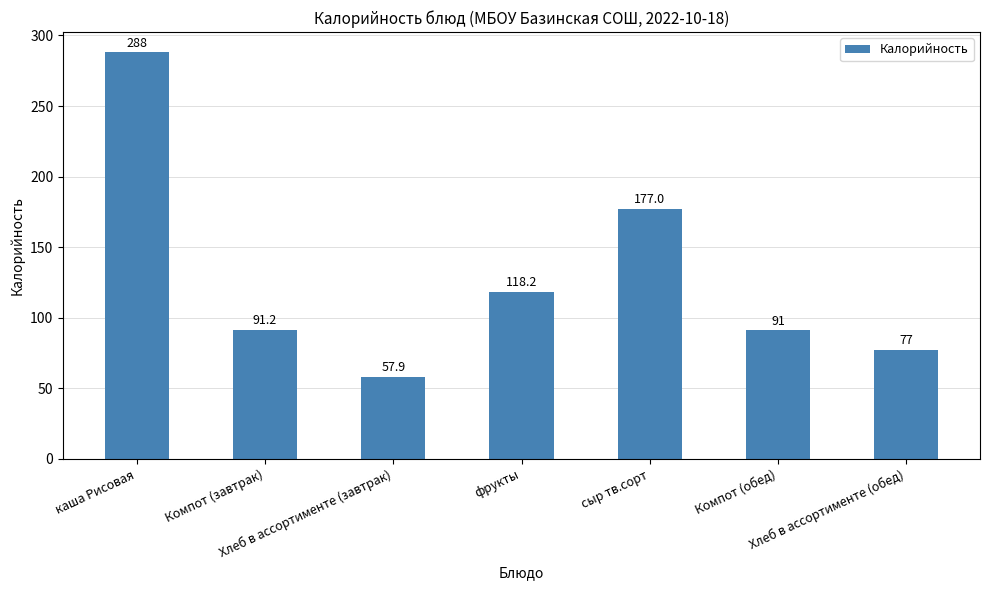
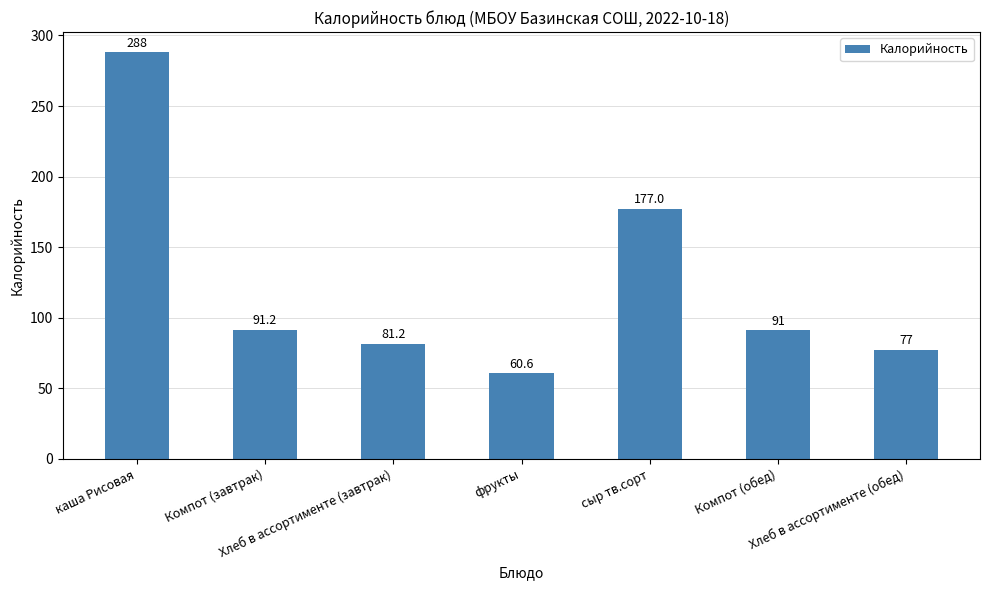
  {
    "каша Рисовая": 288,
    "Компот (завтрак)": 91.2,
-   "Хлеб в ассортименте (завтрак)": 57.9,
-   "фрукты": 118.2,
+   "Хлеб в ассортименте (завтрак)": 81.2,
+   "фрукты": 60.6,
    "сыр тв.сорт": 177.0,
    "Компот (обед)": 91,
    "Хлеб в ассортименте (обед)": 77
  }
